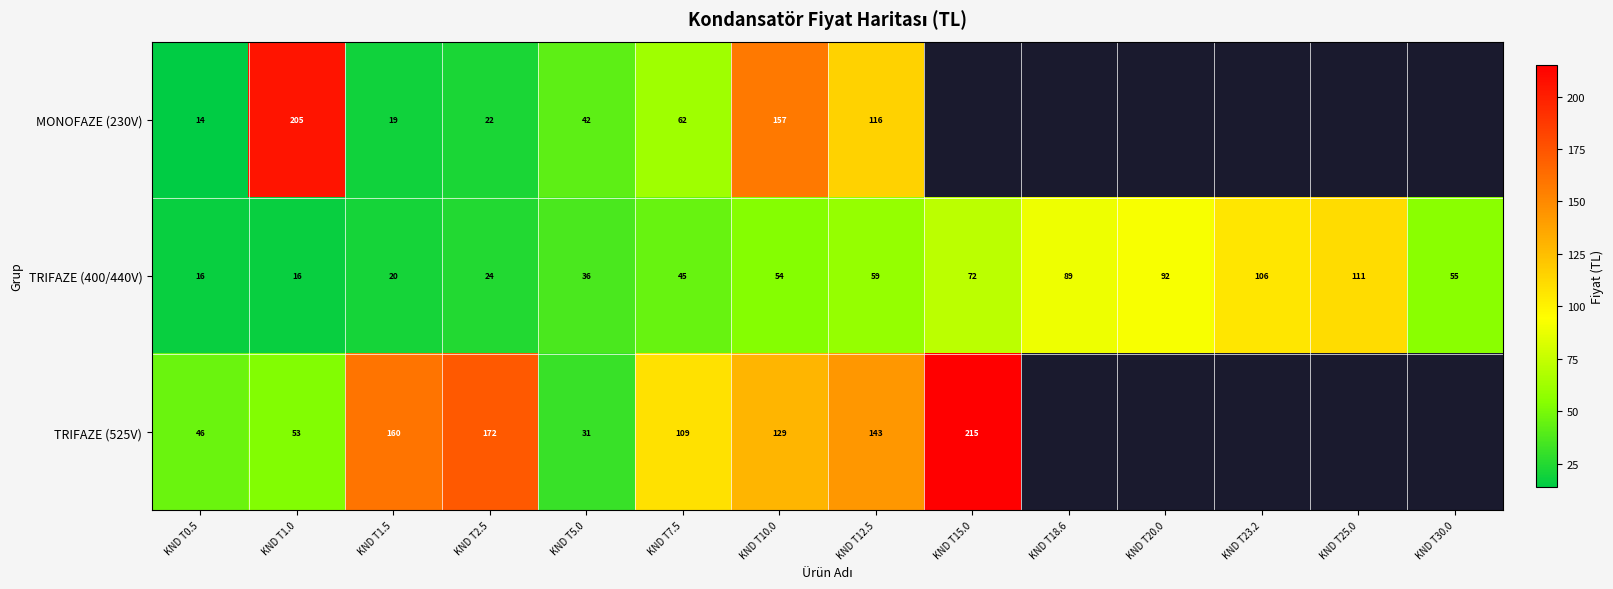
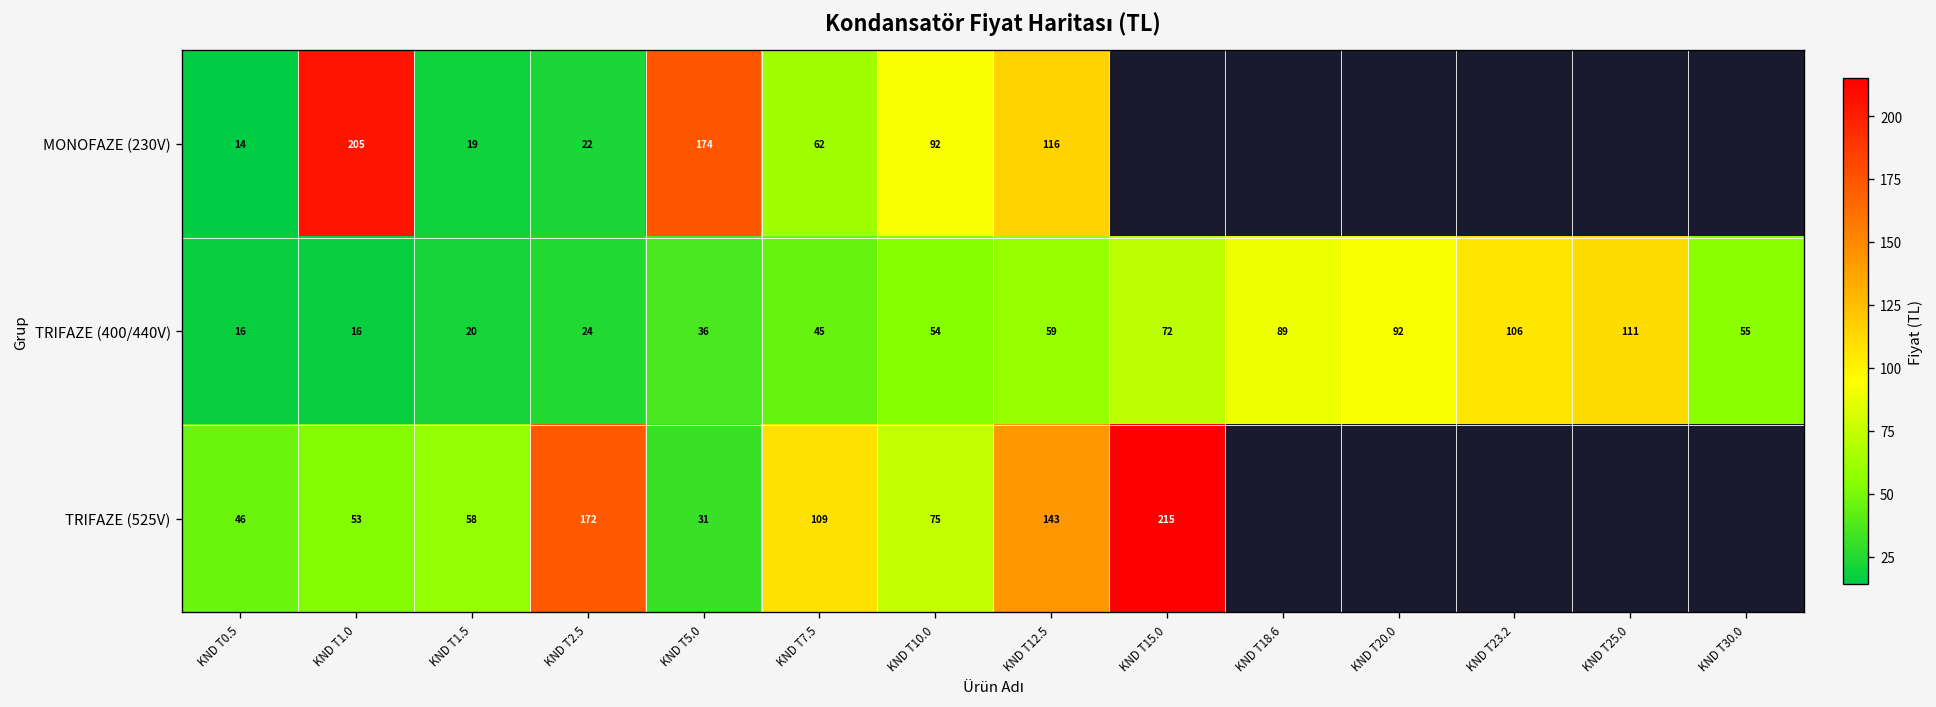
  {
    "MONOFAZE (230V)": {
      "KND T0.5": 14,
      "KND T1.0": 205,
      "KND T1.5": 19,
      "KND T2.5": 22,
-     "KND T5.0": 42,
+     "KND T5.0": 174,
      "KND T7.5": 62,
-     "KND T10.0": 157,
+     "KND T10.0": 92,
      "KND T12.5": 116
    },
    "TRIFAZE (400/440V)": {
      "KND T0.5": 16,
      "KND T1.0": 16,
      "KND T1.5": 20,
      "KND T2.5": 24,
      "KND T5.0": 36,
      "KND T7.5": 45,
      "KND T10.0": 54,
      "KND T12.5": 59,
      "KND T15.0": 72,
      "KND T18.6": 89,
      "KND T20.0": 92,
      "KND T23.2": 106,
      "KND T25.0": 111,
      "KND T30.0": 55
    },
    "TRIFAZE (525V)": {
      "KND T0.5": 46,
      "KND T1.0": 53,
-     "KND T1.5": 160,
+     "KND T1.5": 58,
      "KND T2.5": 172,
      "KND T5.0": 31,
      "KND T7.5": 109,
-     "KND T10.0": 129,
+     "KND T10.0": 75,
      "KND T12.5": 143,
      "KND T15.0": 215
    }
  }
